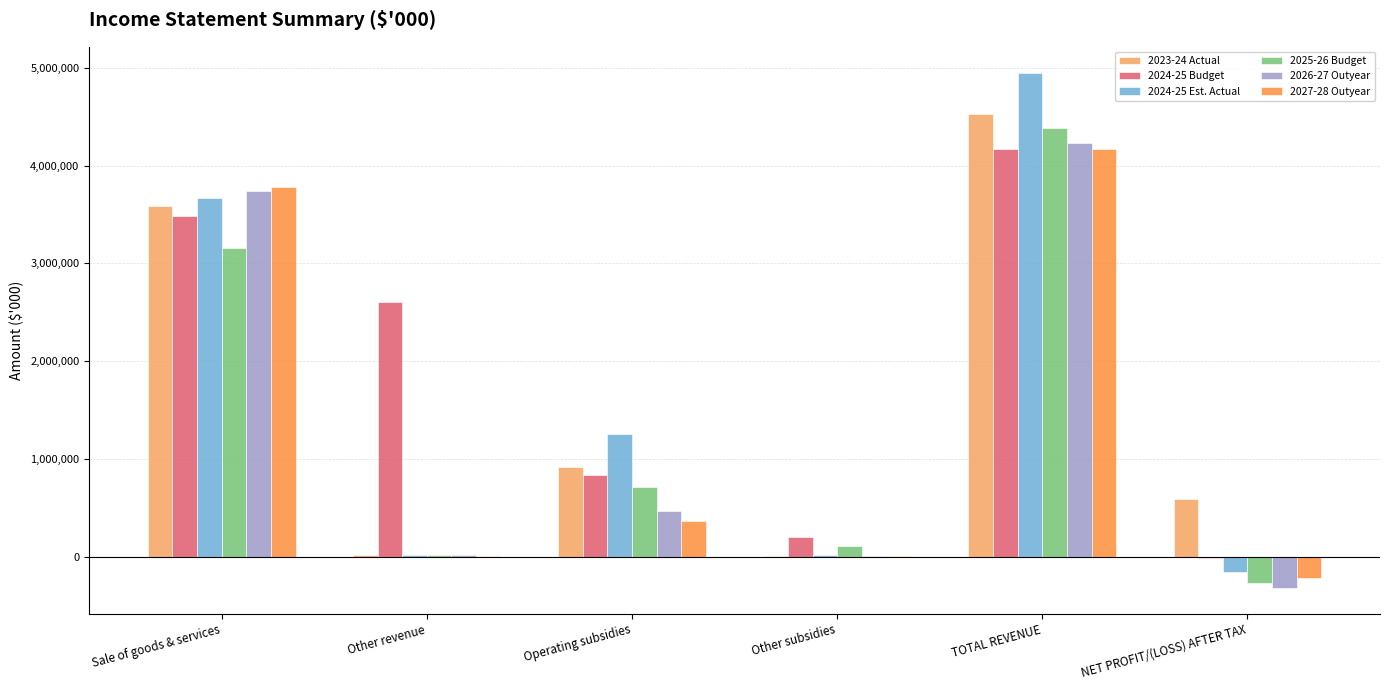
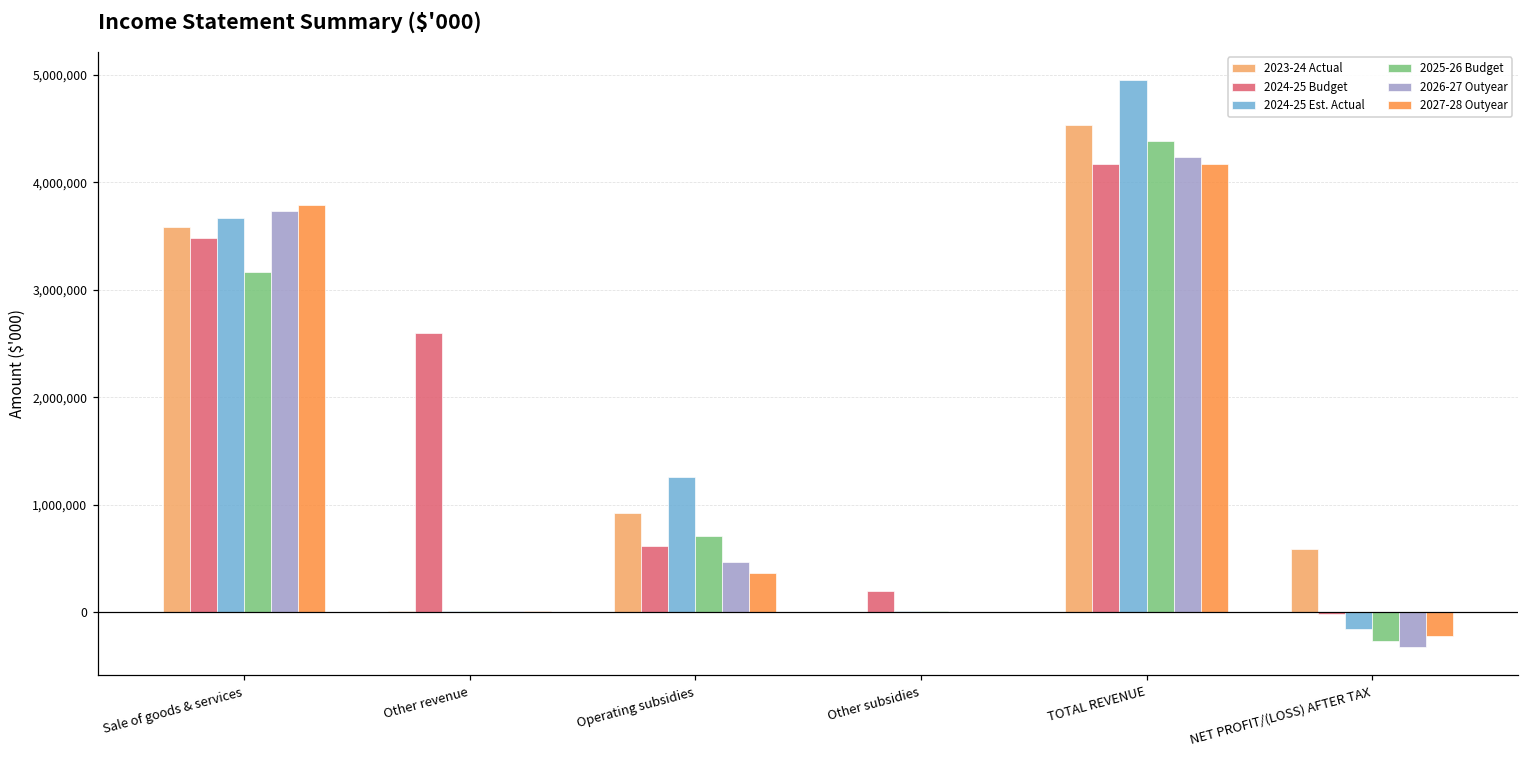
  {
    "2024-25 Budget": {
      "Sale of goods & services": "3,500,000",
      "Other revenue": "2,600,000",
-     "Operating subsidies": "800,000",
+     "Operating subsidies": "600,000",
      "Other subsidies": "200,000",
      "TOTAL REVENUE": "4,200,000"
    },
    "2025-26 Budget": {
      "Sale of goods & services": "3,200,000",
      "Operating subsidies": "700,000",
-     "Other subsidies": "100,000",
+     "Other subsidies": "0",
      "TOTAL REVENUE": "4,400,000",
      "NET PROFIT/(LOSS) AFTER TAX": "-300,000"
    }
  }
